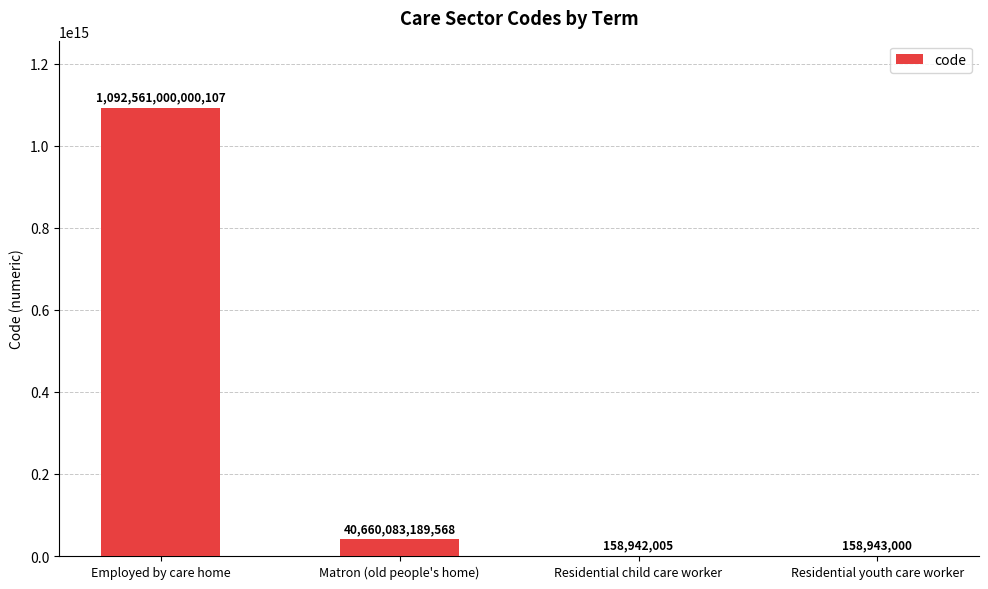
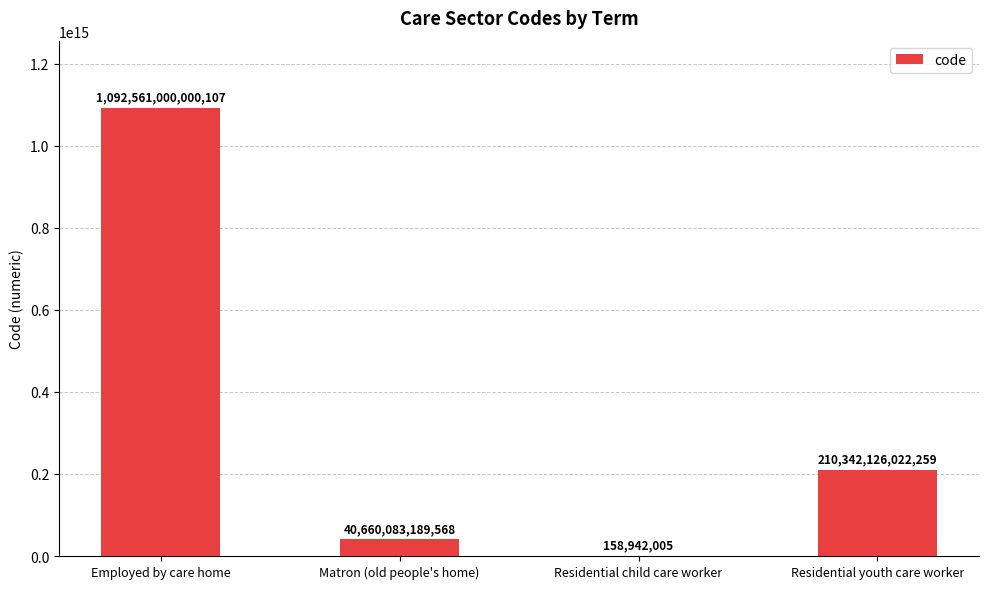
  {
    "Employed by care home": "1,092,561,000,000,107",
    "Matron (old people's home)": "40,660,083,189,568",
    "Residential child care worker": "158,942,005",
-   "Residential youth care worker": "158,943,000"
+   "Residential youth care worker": "210,342,126,022,259"
  }
